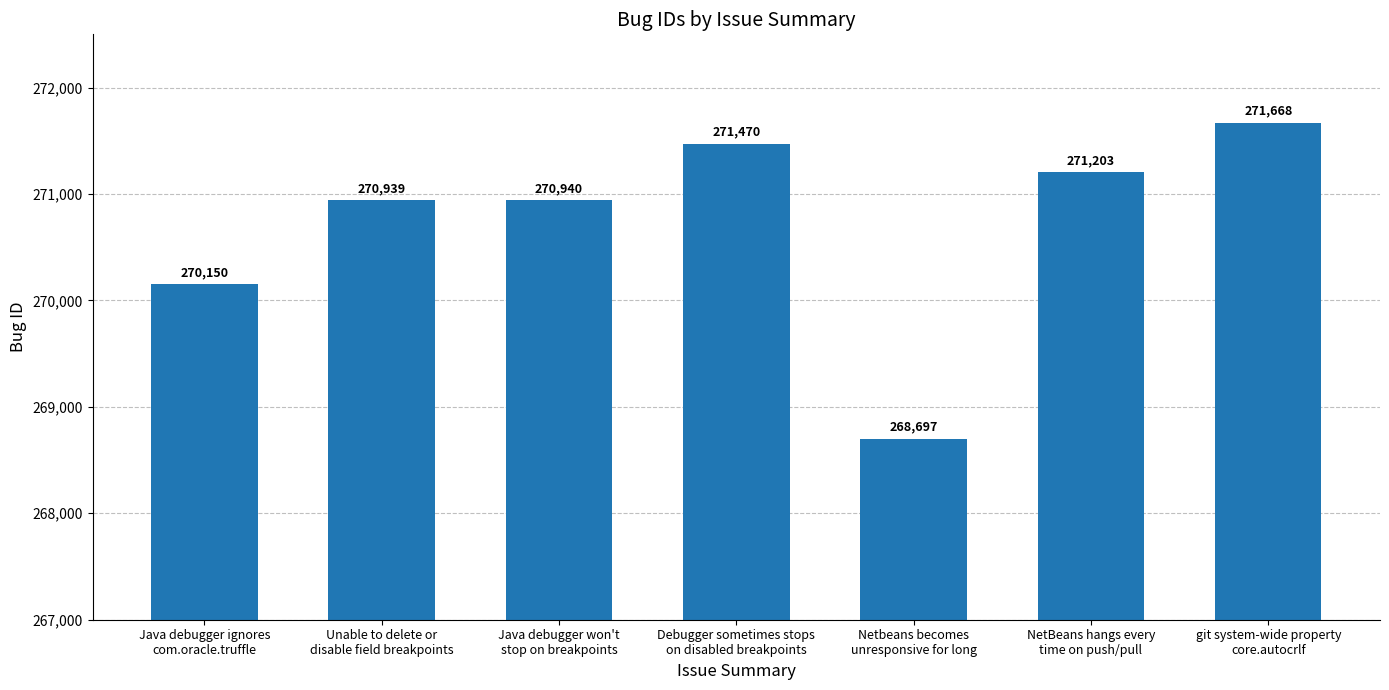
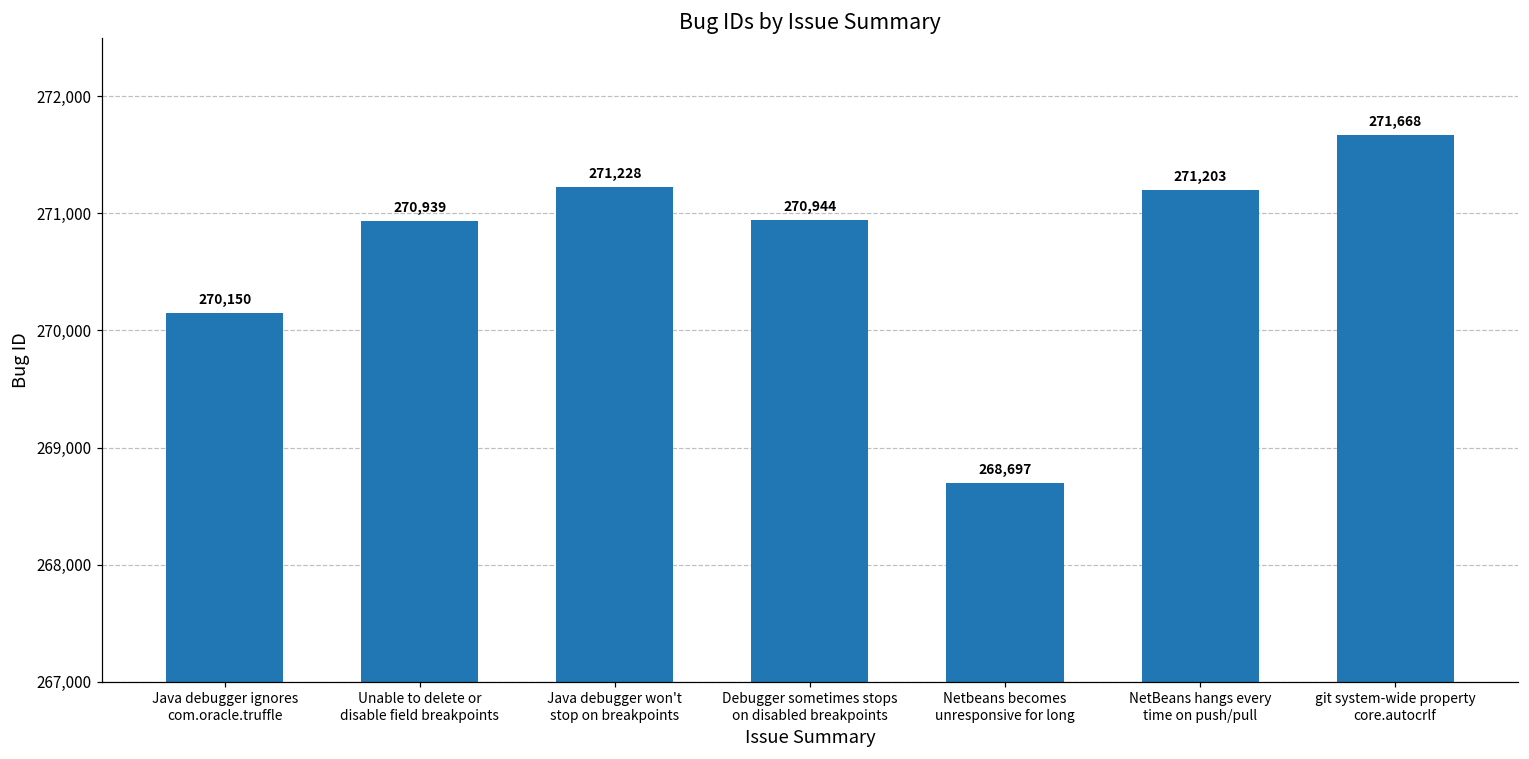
  {
    "Java debugger ignores com.oracle.truffle": "270,150",
    "Unable to delete or disable field breakpoints": "270,939",
-   "Java debugger won't stop on breakpoints": "270,940",
-   "Debugger sometimes stops on disabled breakpoints": "271,470",
+   "Java debugger won't stop on breakpoints": "271,228",
+   "Debugger sometimes stops on disabled breakpoints": "270,944",
    "Netbeans becomes unresponsive for long": "268,697",
    "NetBeans hangs every time on push/pull": "271,203",
    "git system-wide property core.autocrlf": "271,668"
  }
